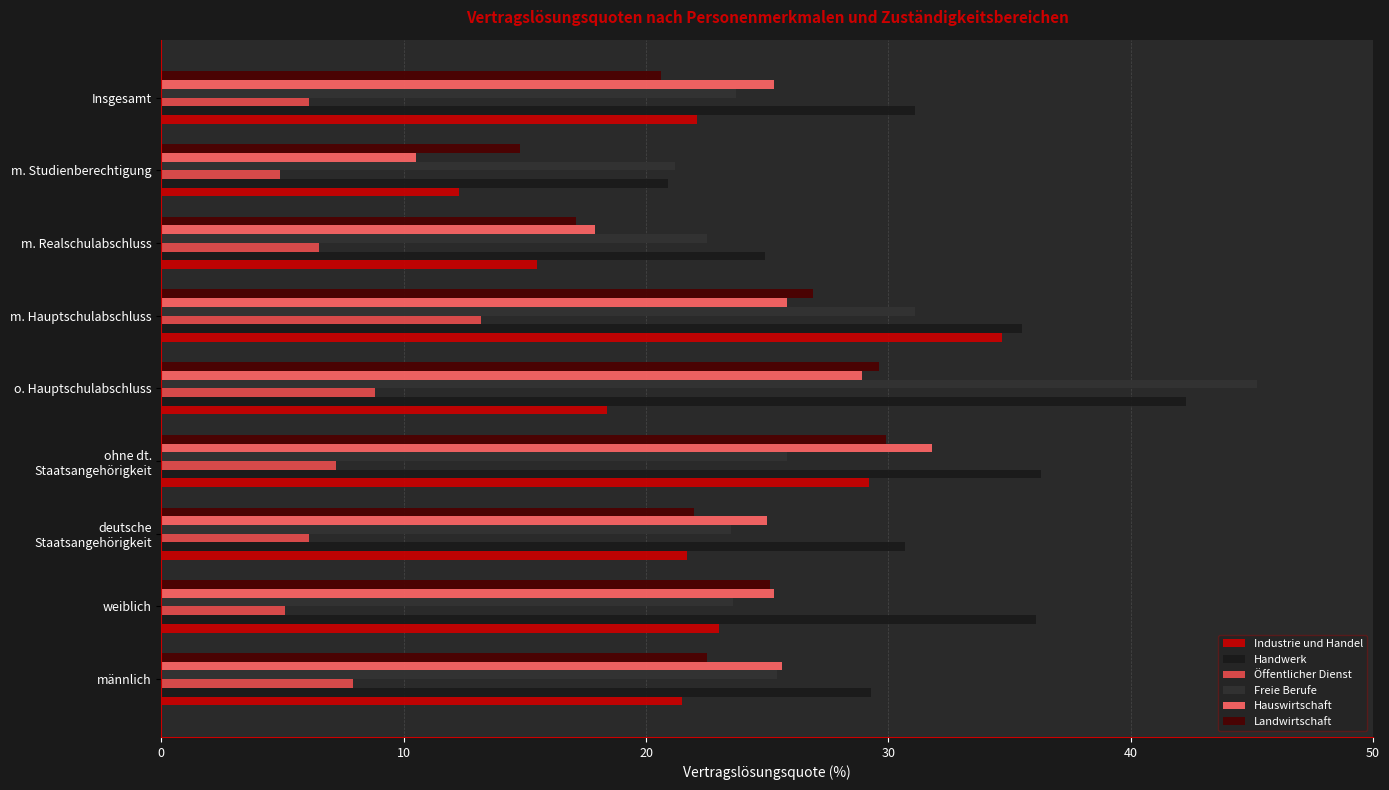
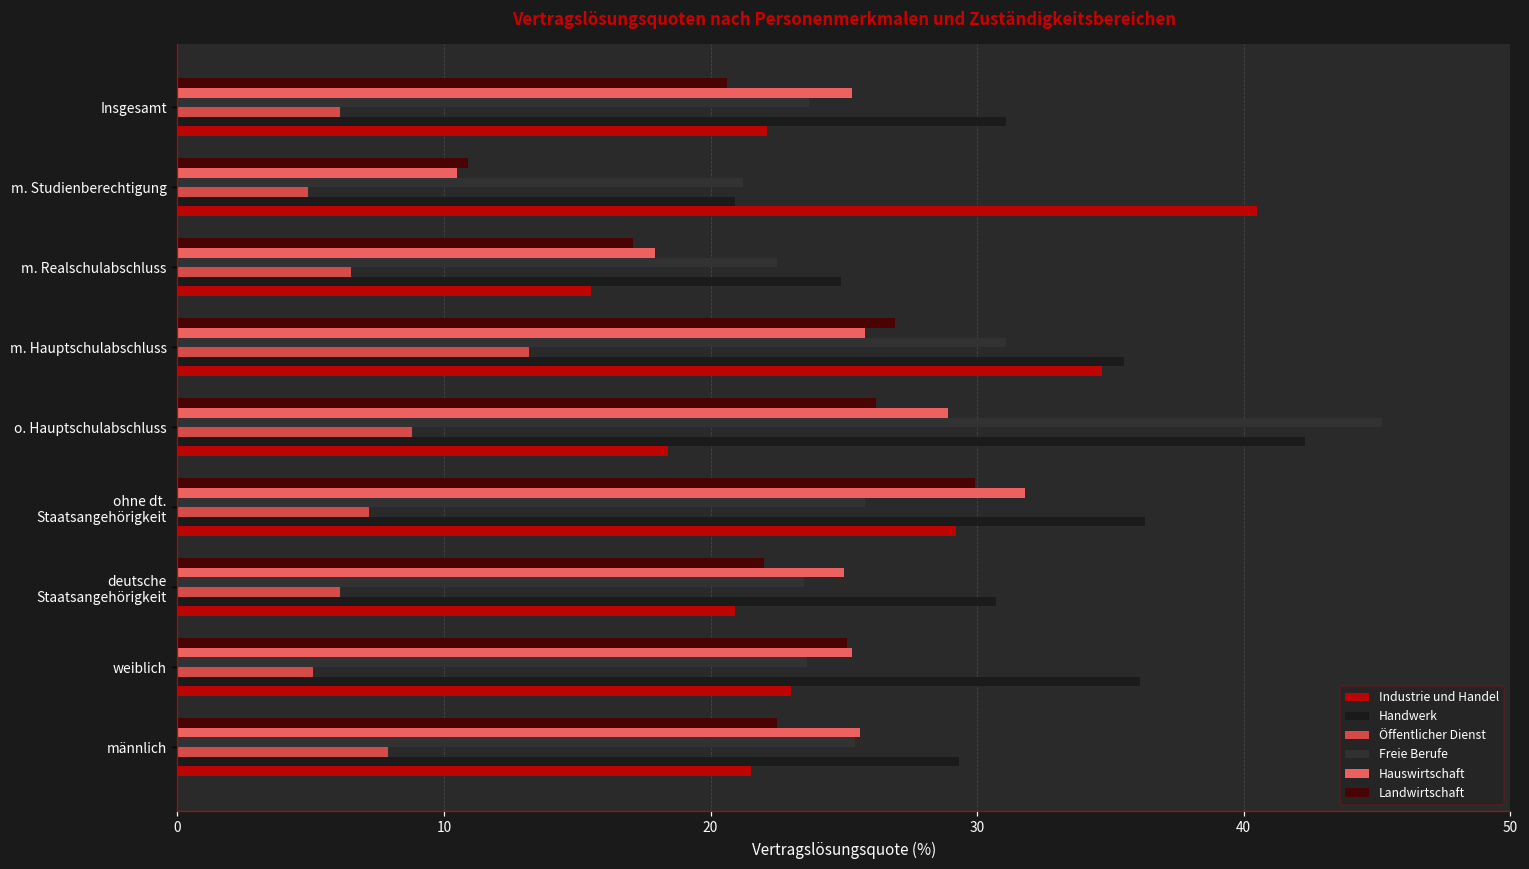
  {
    "Industrie und Handel": {
      "Insgesamt": 22.1,
-     "m. Studienberechtigung": 12.3,
+     "m. Studienberechtigung": 40.5,
      "m. Realschulabschluss": 15.5,
      "m. Hauptschulabschluss": 34.7,
      "o. Hauptschulabschluss": 18.4,
      "ohne dt. Staatsangehörigkeit": 29.2,
-     "deutsche Staatsangehörigkeit": 21.7,
+     "deutsche Staatsangehörigkeit": 20.9,
      "weiblich": 23.0,
      "männlich": 21.5
    },
    "Landwirtschaft": {
      "Insgesamt": 20.6,
-     "m. Studienberechtigung": 14.8,
+     "m. Studienberechtigung": 10.9,
      "m. Realschulabschluss": 17.1,
      "m. Hauptschulabschluss": 26.9,
-     "o. Hauptschulabschluss": 29.6,
+     "o. Hauptschulabschluss": 26.2,
      "ohne dt. Staatsangehörigkeit": 29.9,
      "deutsche Staatsangehörigkeit": 22.0,
      "weiblich": 25.1,
      "männlich": 22.5
    }
  }
